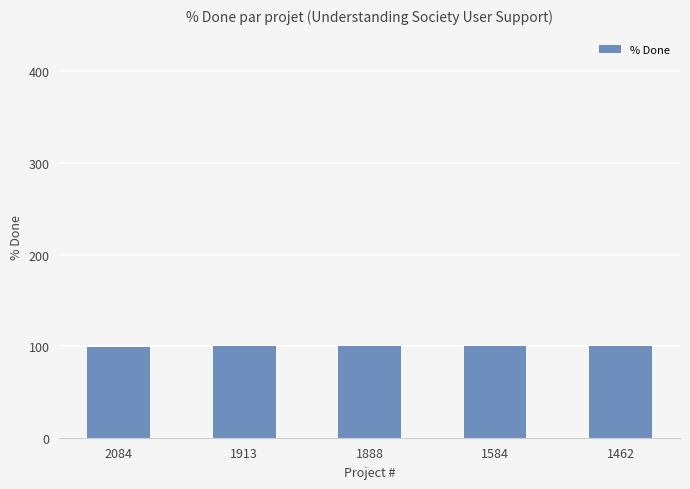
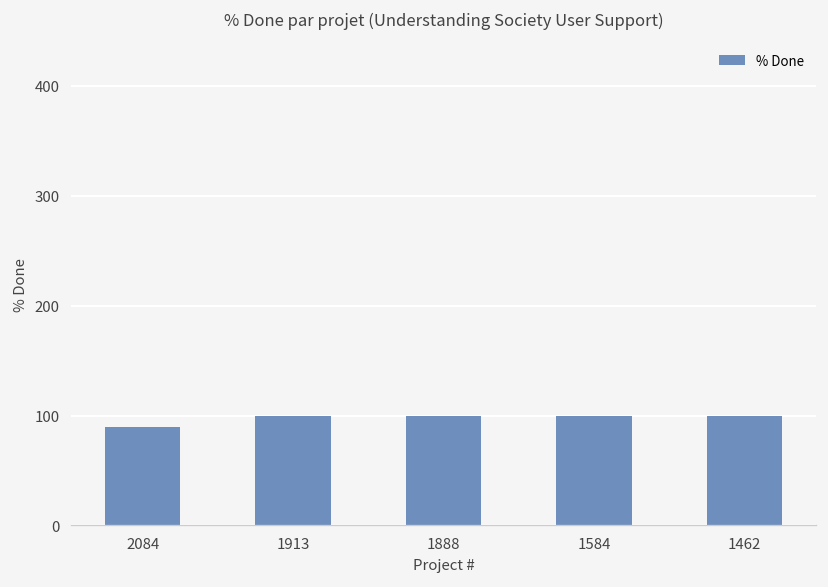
  {
-   "2084": 100,
+   "2084": 90,
    "1913": 100,
    "1888": 100,
    "1584": 100,
    "1462": 100
  }
